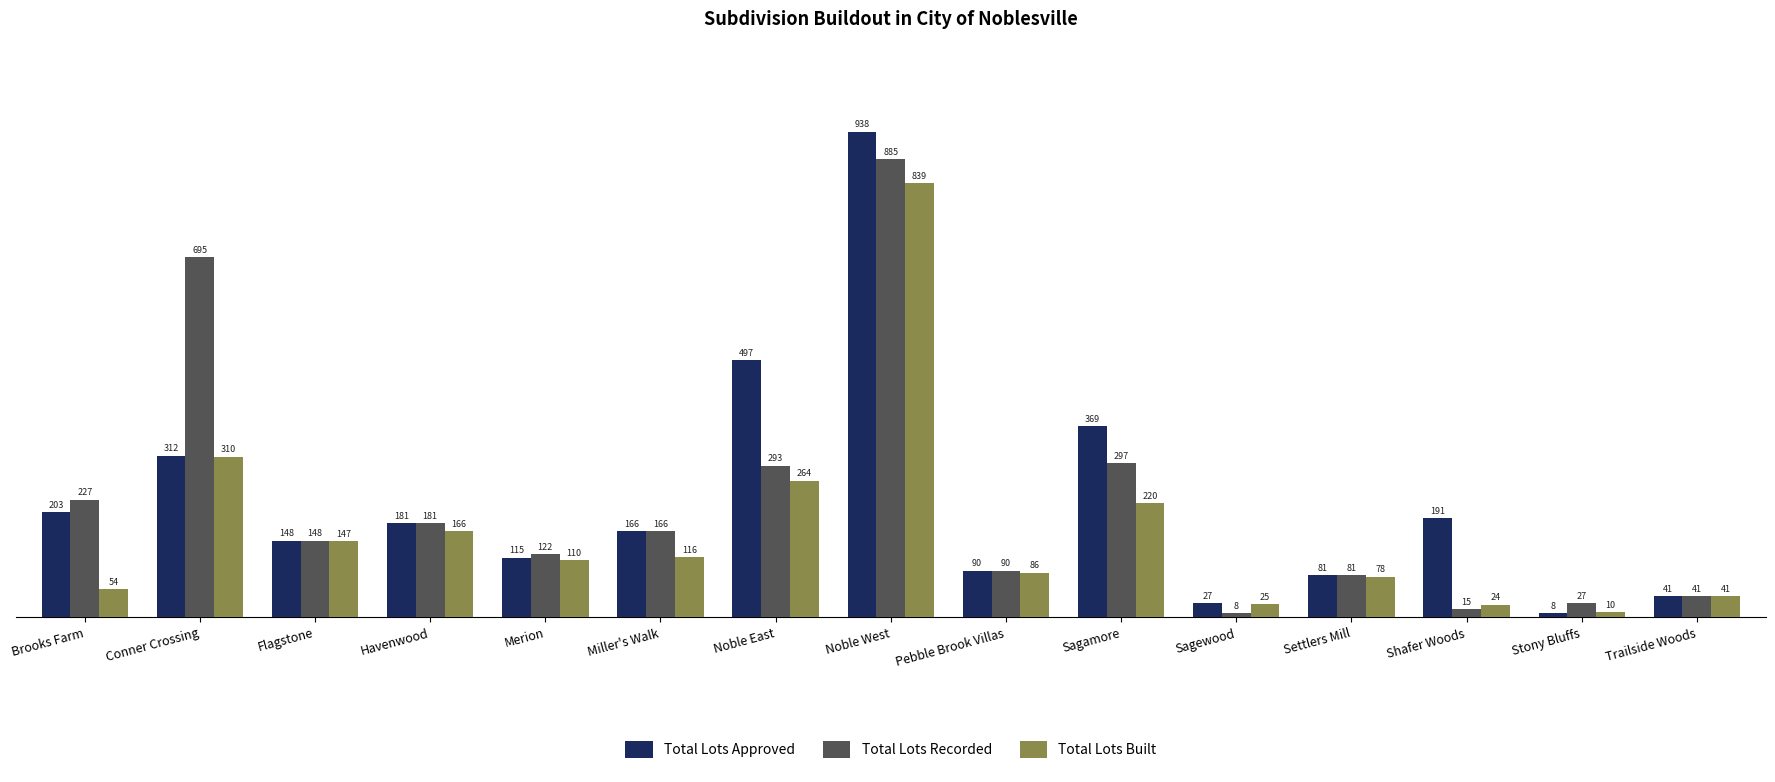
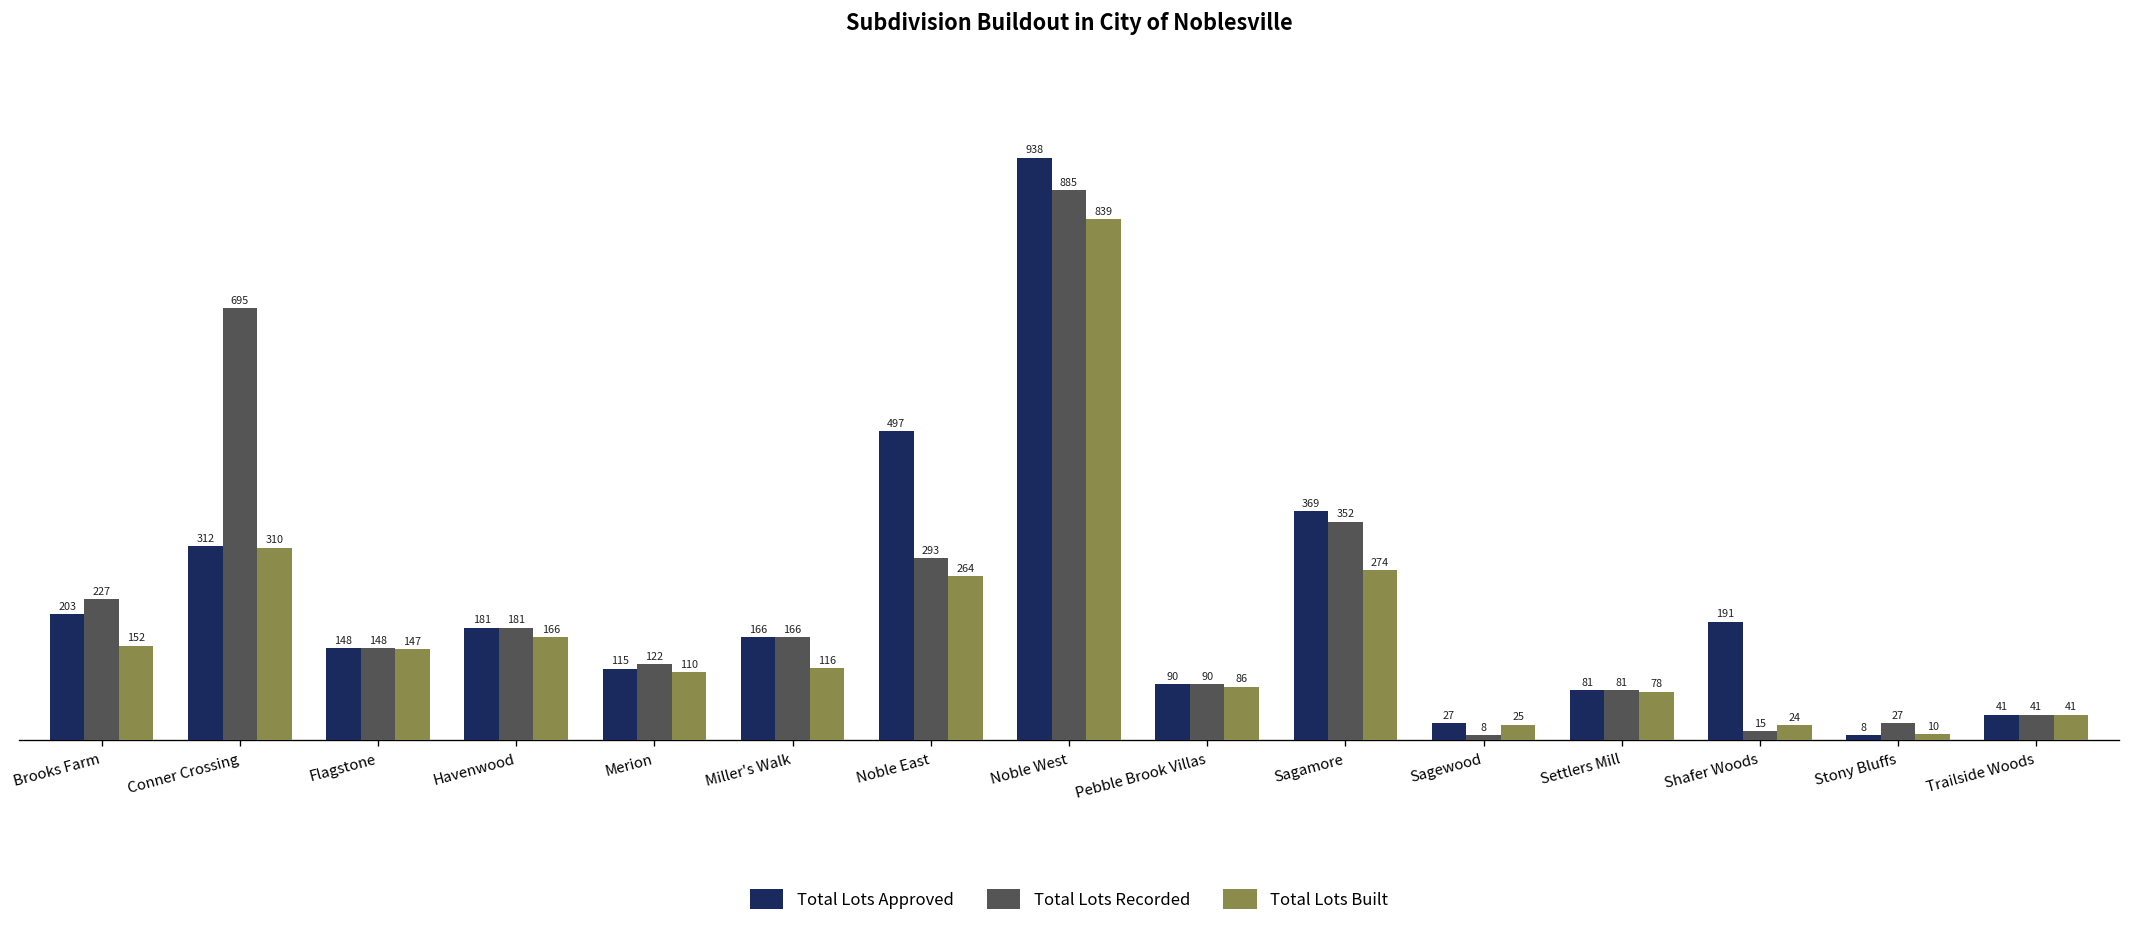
  {
    "Total Lots Approved": {
      "Brooks Farm": 203,
      "Conner Crossing": 312,
      "Flagstone": 148,
      "Havenwood": 181,
      "Merion": 115,
      "Miller's Walk": 166,
      "Noble East": 497,
      "Noble West": 938,
      "Pebble Brook Villas": 90,
      "Sagamore": 369,
      "Sagewood": 27,
      "Settlers Mill": 81,
      "Shafer Woods": 191,
      "Stony Bluffs": 8,
      "Trailside Woods": 41
    },
    "Total Lots Recorded": {
      "Brooks Farm": 227,
      "Conner Crossing": 695,
      "Flagstone": 148,
      "Havenwood": 181,
      "Merion": 122,
      "Miller's Walk": 166,
      "Noble East": 293,
      "Noble West": 885,
      "Pebble Brook Villas": 90,
-     "Sagamore": 297,
+     "Sagamore": 352,
      "Sagewood": 8,
      "Settlers Mill": 81,
      "Shafer Woods": 15,
      "Stony Bluffs": 27,
      "Trailside Woods": 41
    },
    "Total Lots Built": {
-     "Brooks Farm": 54,
+     "Brooks Farm": 152,
      "Conner Crossing": 310,
      "Flagstone": 147,
      "Havenwood": 166,
      "Merion": 110,
      "Miller's Walk": 116,
      "Noble East": 264,
      "Noble West": 839,
      "Pebble Brook Villas": 86,
-     "Sagamore": 220,
+     "Sagamore": 274,
      "Sagewood": 25,
      "Settlers Mill": 78,
      "Shafer Woods": 24,
      "Stony Bluffs": 10,
      "Trailside Woods": 41
    }
  }
